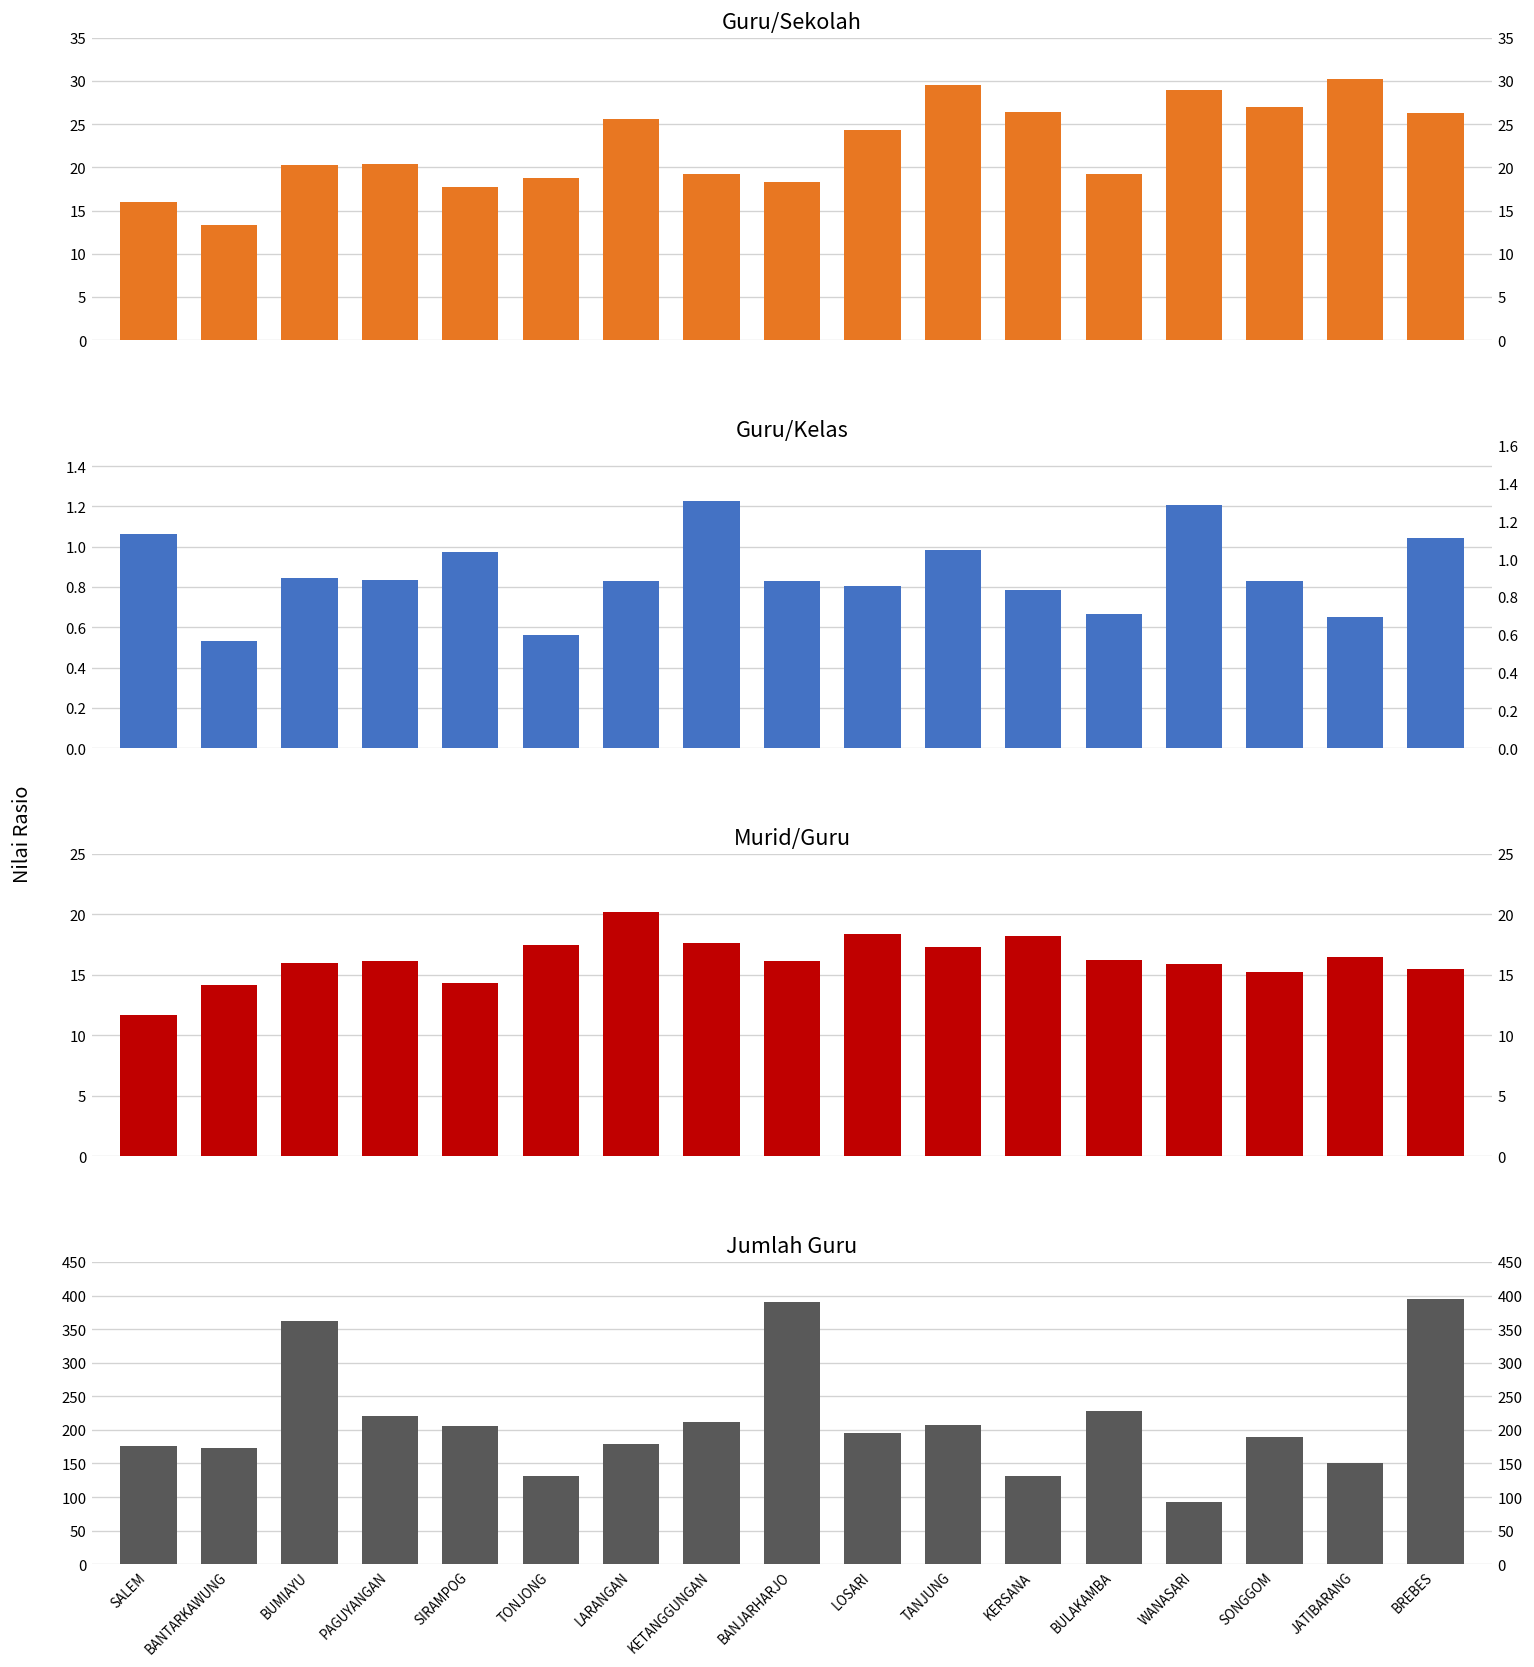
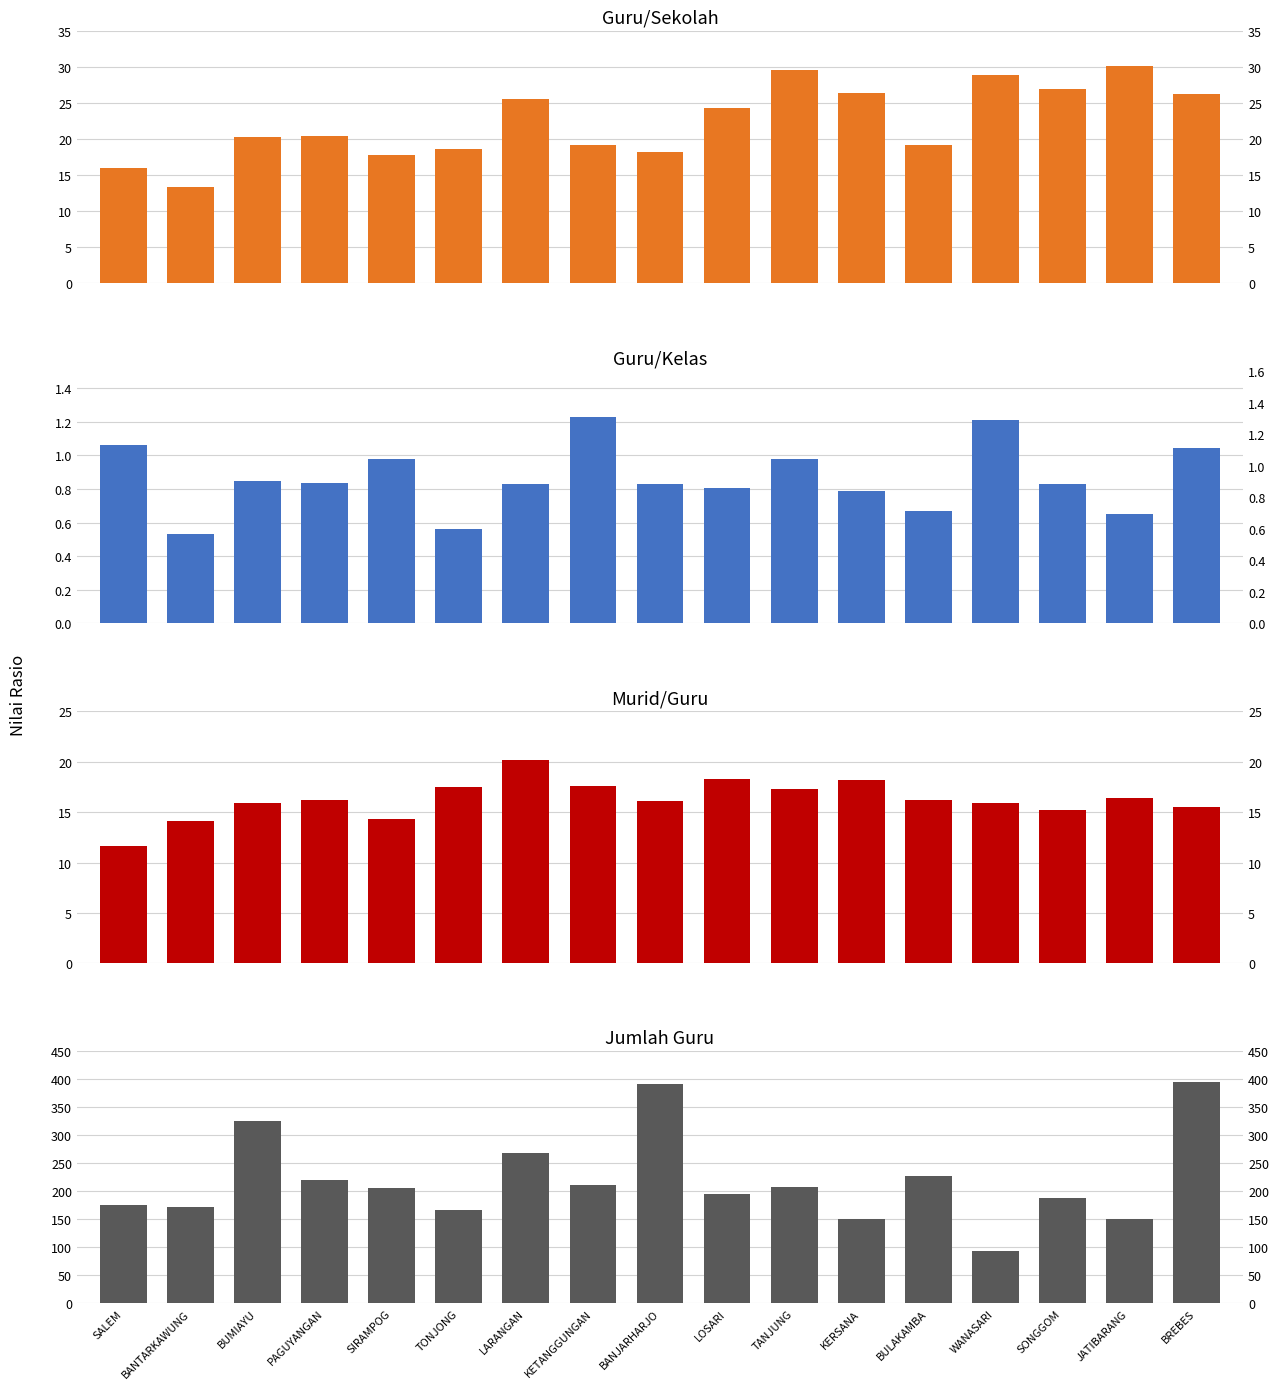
  {
    "Jumlah Guru": {
      "SALEM": 180,
      "BANTARKAWUNG": 170,
-     "BUMIAYU": 360,
+     "BUMIAYU": 330,
      "PAGUYANGAN": 220,
      "SIRAMPOG": 210,
-     "TONJONG": 130,
-     "LARANGAN": 180,
+     "TONJONG": 170,
+     "LARANGAN": 270,
      "KETANGGUNGAN": 210,
      "BANJARHARJO": 390,
      "LOSARI": 200,
      "TANJUNG": 210,
-     "KERSANA": 130,
+     "KERSANA": 150,
      "BULAKAMBA": 230,
      "WANASARI": 90,
      "SONGGOM": 190,
      "JATIBARANG": 150,
      "BREBES": 400
    }
  }
